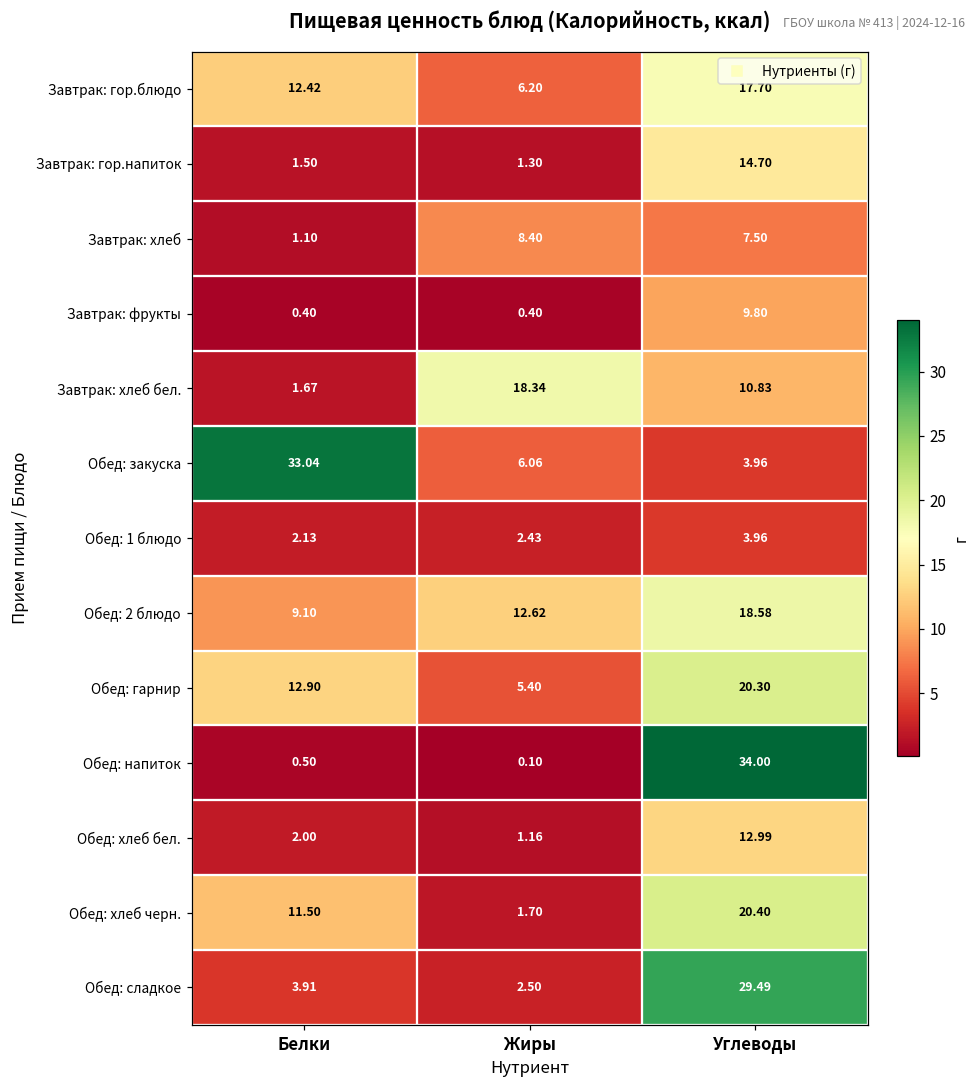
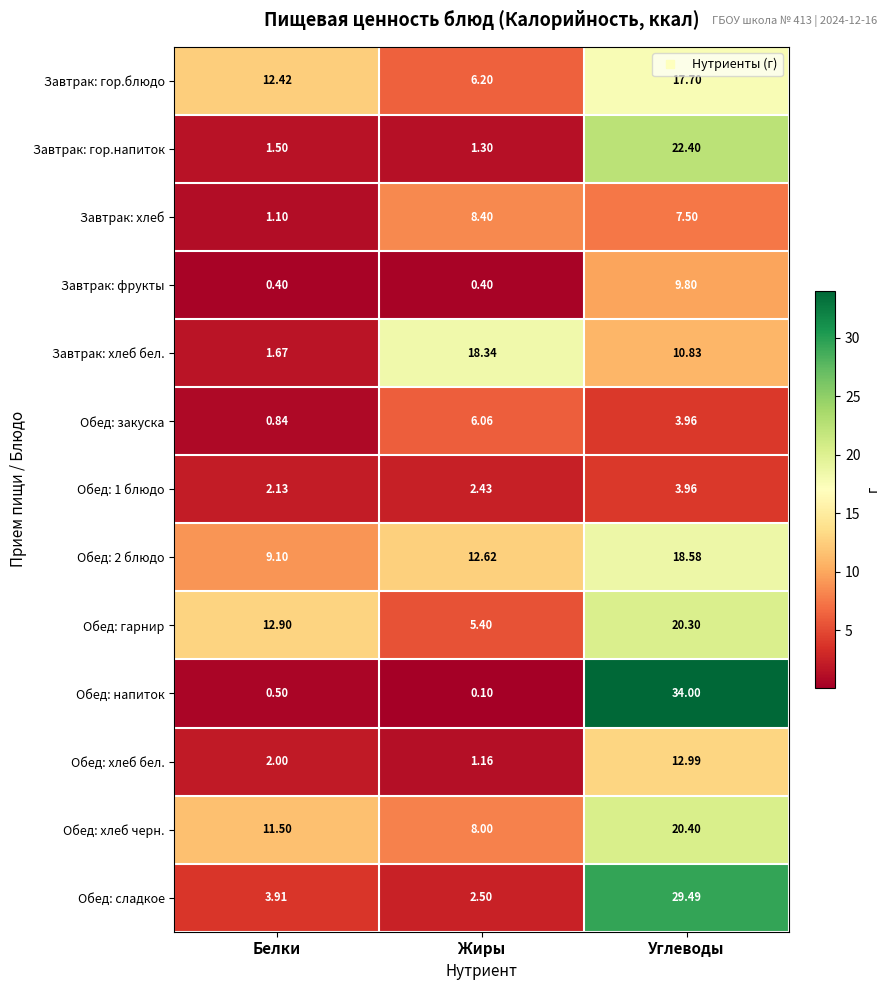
  {
    "Завтрак: гор.блюдо": {
      "Белки": 12.42,
      "Жиры": 6.20
    },
    "Завтрак: гор.напиток": {
      "Белки": 1.50,
      "Жиры": 1.30,
-     "Углеводы": 14.70
+     "Углеводы": 22.40
    },
    "Завтрак: хлеб": {
      "Белки": 1.10,
      "Жиры": 8.40,
      "Углеводы": 7.50
    },
    "Завтрак: фрукты": {
      "Белки": 0.40,
      "Жиры": 0.40,
      "Углеводы": 9.80
    },
    "Завтрак: хлеб бел.": {
      "Белки": 1.67,
      "Жиры": 18.34,
      "Углеводы": 10.83
    },
    "Обед: закуска": {
-     "Белки": 33.04,
+     "Белки": 0.84,
      "Жиры": 6.06,
      "Углеводы": 3.96
    },
    "Обед: 1 блюдо": {
      "Белки": 2.13,
      "Жиры": 2.43,
      "Углеводы": 3.96
    },
    "Обед: 2 блюдо": {
      "Белки": 9.10,
      "Жиры": 12.62,
      "Углеводы": 18.58
    },
    "Обед: гарнир": {
      "Белки": 12.90,
      "Жиры": 5.40,
      "Углеводы": 20.30
    },
    "Обед: напиток": {
      "Белки": 0.50,
      "Жиры": 0.10,
      "Углеводы": 34.00
    },
    "Обед: хлеб бел.": {
      "Белки": 2.00,
      "Жиры": 1.16,
      "Углеводы": 12.99
    },
    "Обед: хлеб черн.": {
      "Белки": 11.50,
-     "Жиры": 1.70,
+     "Жиры": 8.00,
      "Углеводы": 20.40
    },
    "Обед: сладкое": {
      "Белки": 3.91,
      "Жиры": 2.50,
      "Углеводы": 29.49
    }
  }
